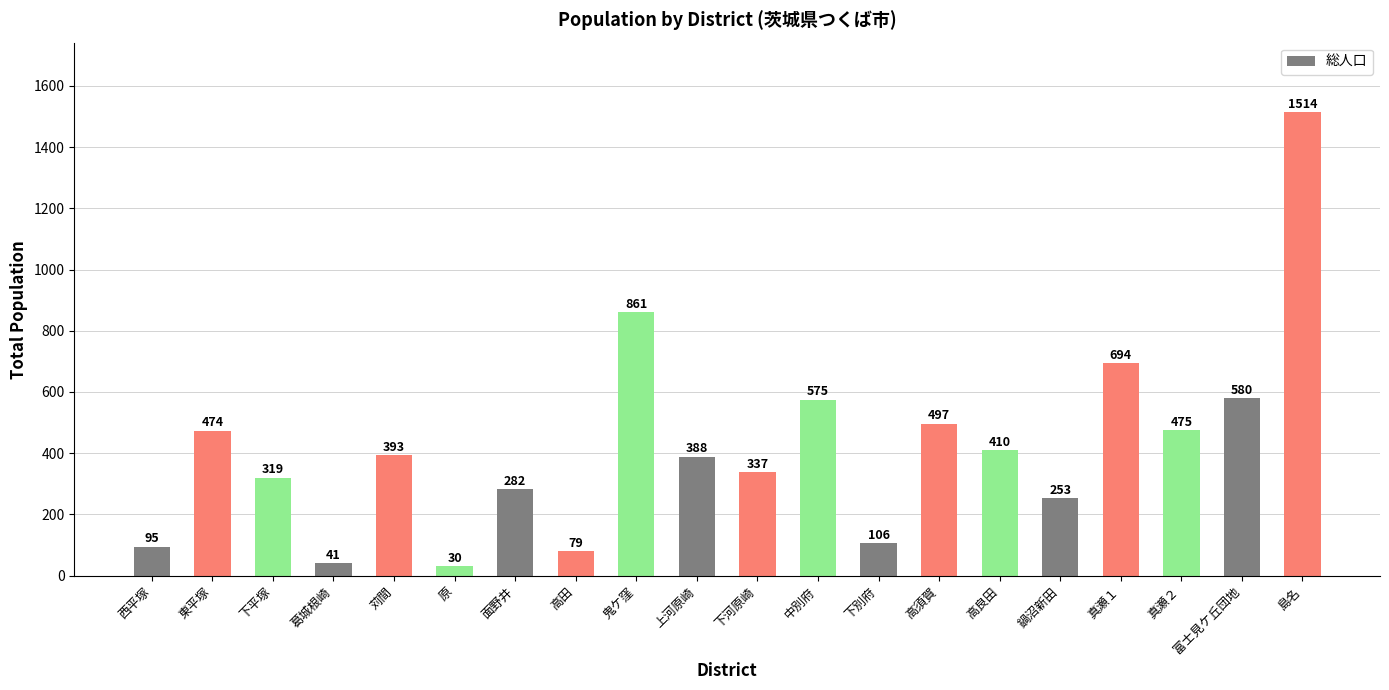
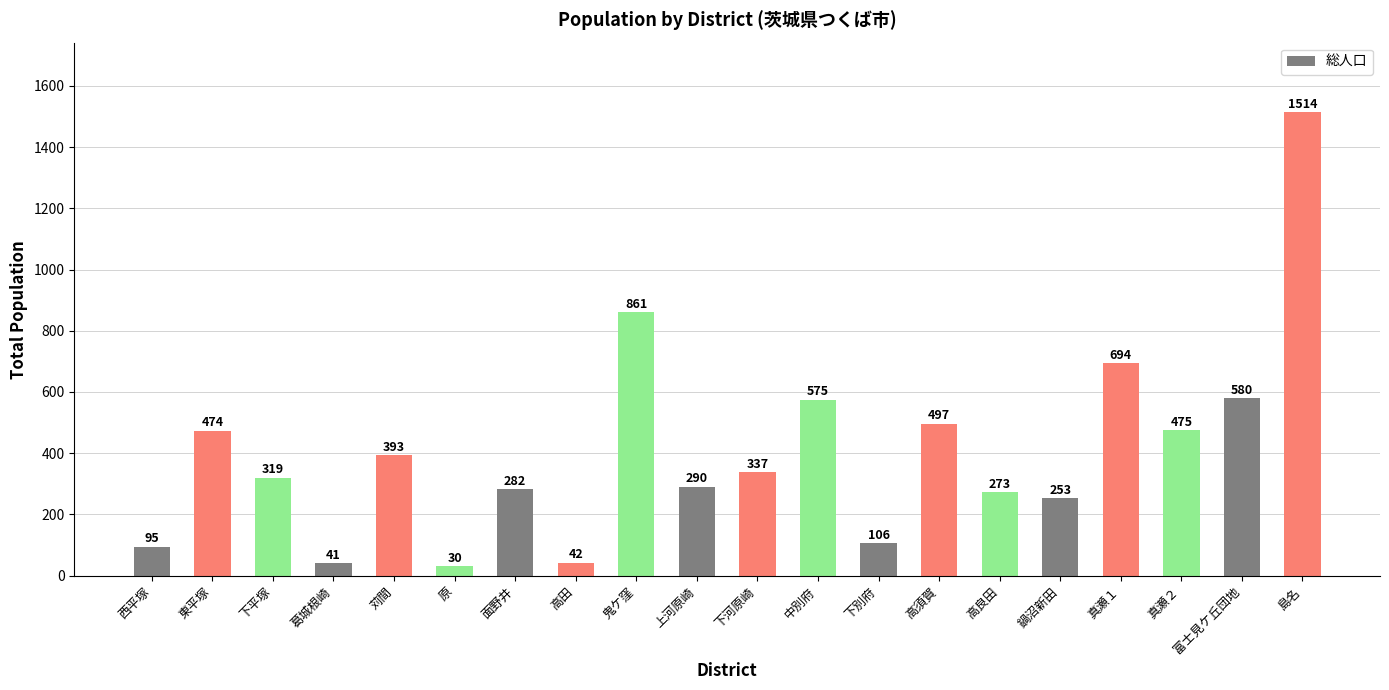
  {
    "西平塚": 95,
    "東平塚": 474,
    "下平塚": 319,
    "葛城根崎": 41,
    "苅間": 393,
    "原": 30,
    "面野井": 282,
-   "高田": 79,
+   "高田": 42,
    "鬼ケ窪": 861,
-   "上河原崎": 388,
+   "上河原崎": 290,
    "下河原崎": 337,
    "中別府": 575,
    "下別府": 106,
    "高須賀": 497,
-   "高良田": 410,
+   "高良田": 273,
    "鍋沼新田": 253,
    "真瀬１": 694,
    "真瀬２": 475,
    "富士見ケ丘団地": 580,
    "島名": 1514
  }
